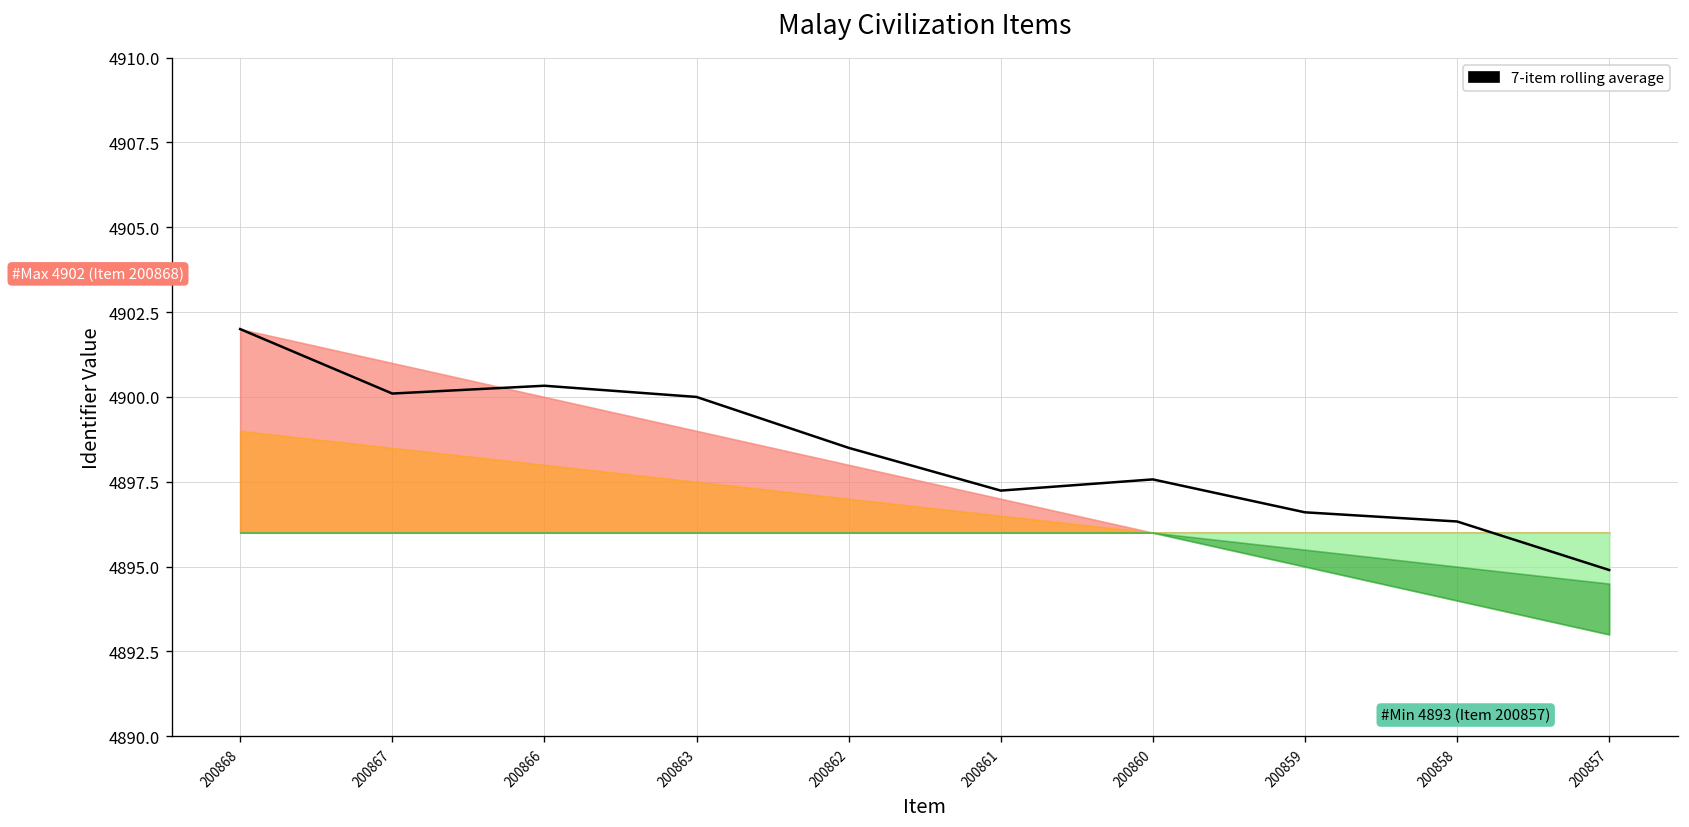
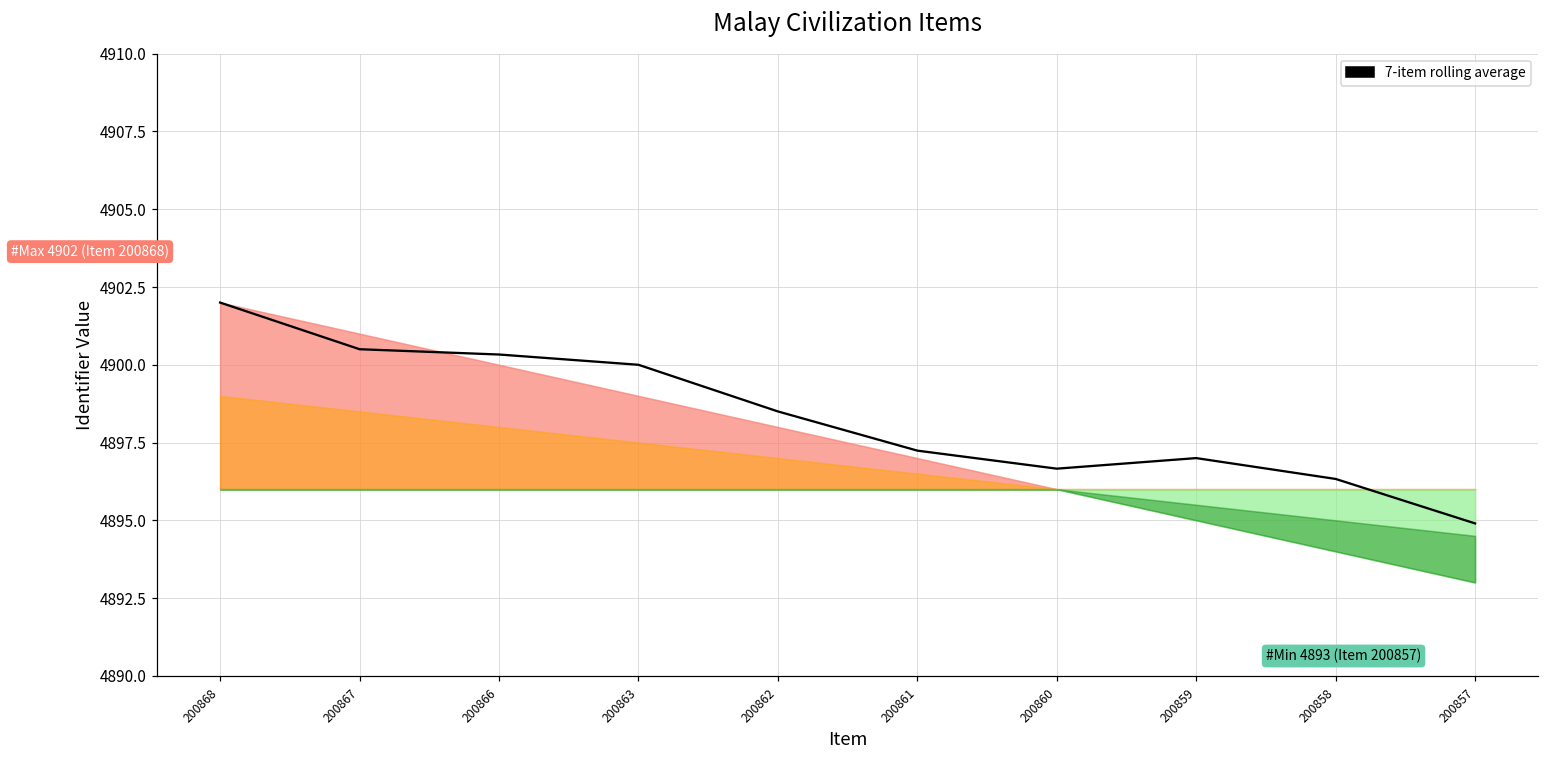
  {
    "7-item rolling average": {
-     "200867": 4900.1,
+     "200867": 4900.5,
      "200866": 4900.3,
      "200863": 4900.0,
      "200862": 4898.5,
      "200861": 4897.2,
-     "200860": 4897.6,
-     "200859": 4896.6,
+     "200860": 4896.7,
+     "200859": 4897.0,
      "200858": 4896.3,
      "200857": 4894.9
    }
  }
